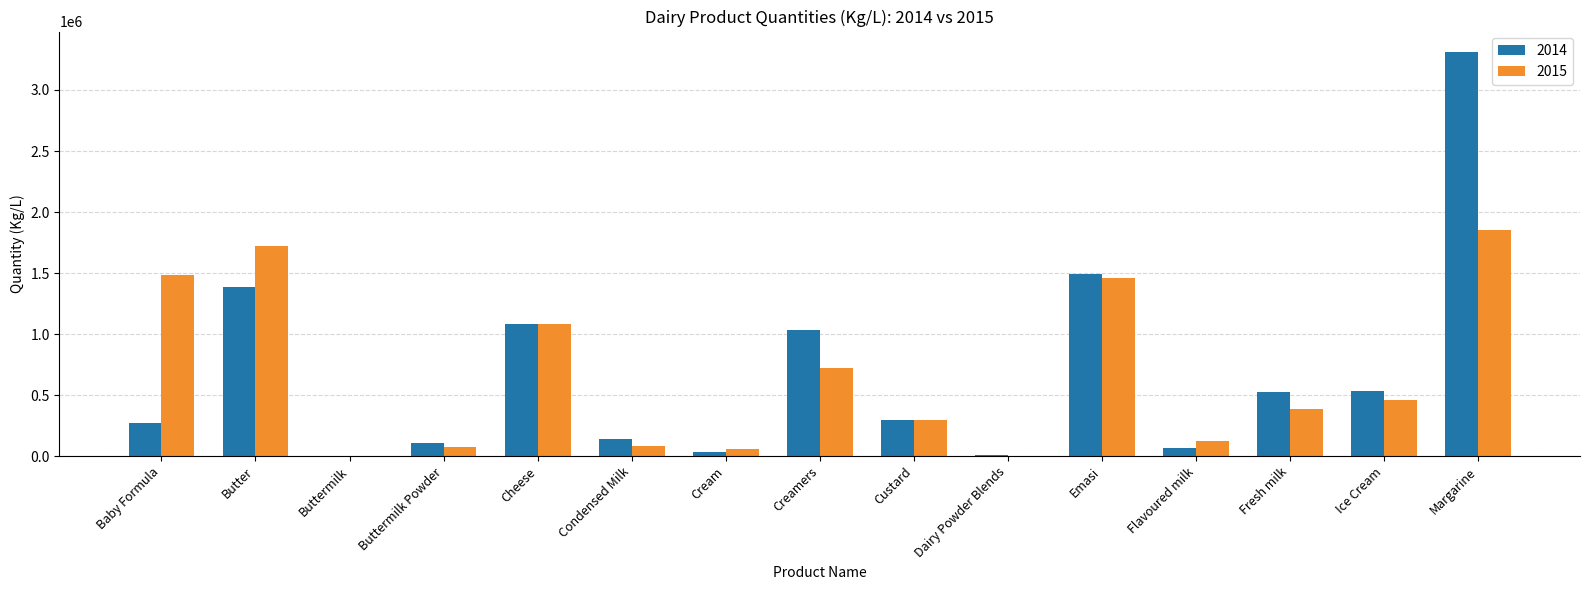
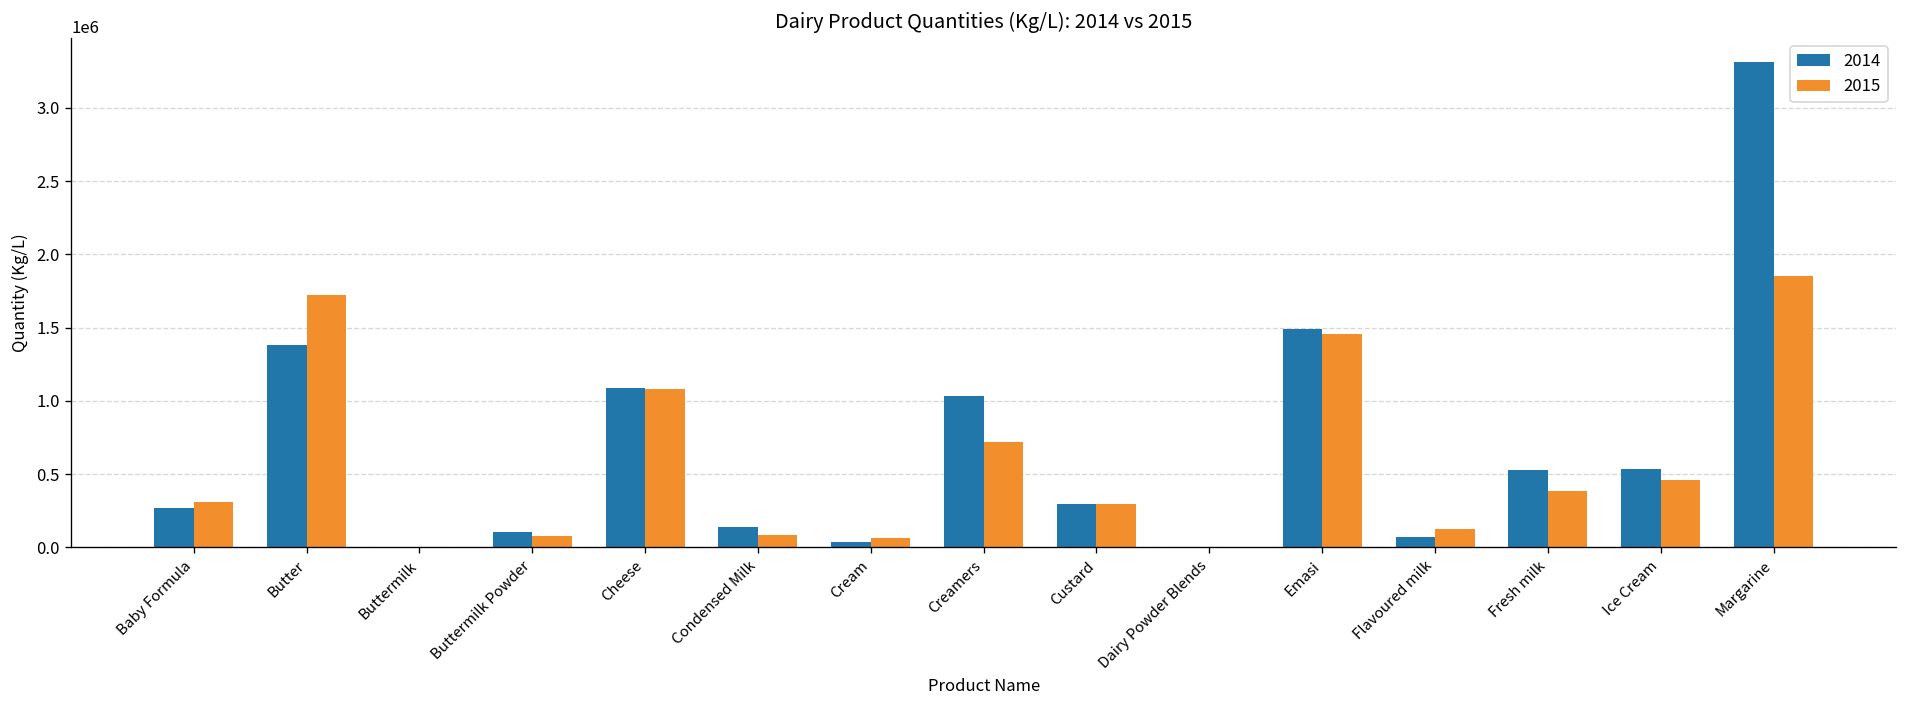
  {
    "2014": {
      "Baby Formula": 270000,
      "Butter": 1380000,
      "Buttermilk Powder": 100000,
      "Cheese": 1090000,
      "Condensed Milk": 140000,
      "Cream": 40000,
      "Creamers": 1030000,
      "Custard": 290000,
      "Emasi": 1490000,
      "Flavoured milk": 70000,
      "Fresh milk": 530000,
      "Ice Cream": 540000,
      "Margarine": 3310000
    },
    "2015": {
-     "Baby Formula": 1480000,
+     "Baby Formula": 310000,
      "Butter": 1720000,
      "Buttermilk Powder": 80000,
      "Cheese": 1080000,
      "Condensed Milk": 90000,
      "Cream": 60000,
      "Creamers": 720000,
      "Custard": 300000,
      "Emasi": 1460000,
      "Flavoured milk": 120000,
      "Fresh milk": 390000,
      "Ice Cream": 460000,
      "Margarine": 1850000
    }
  }
